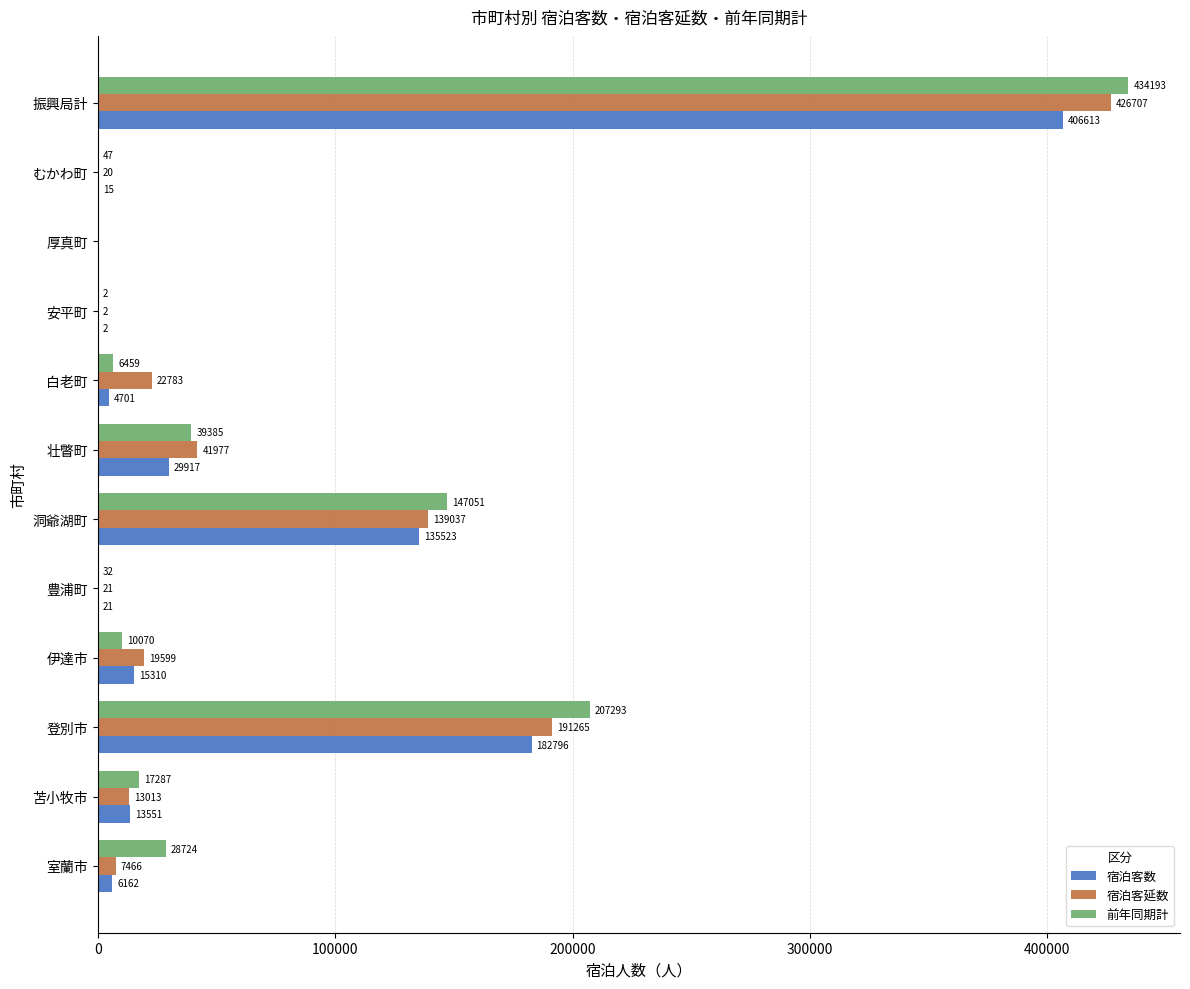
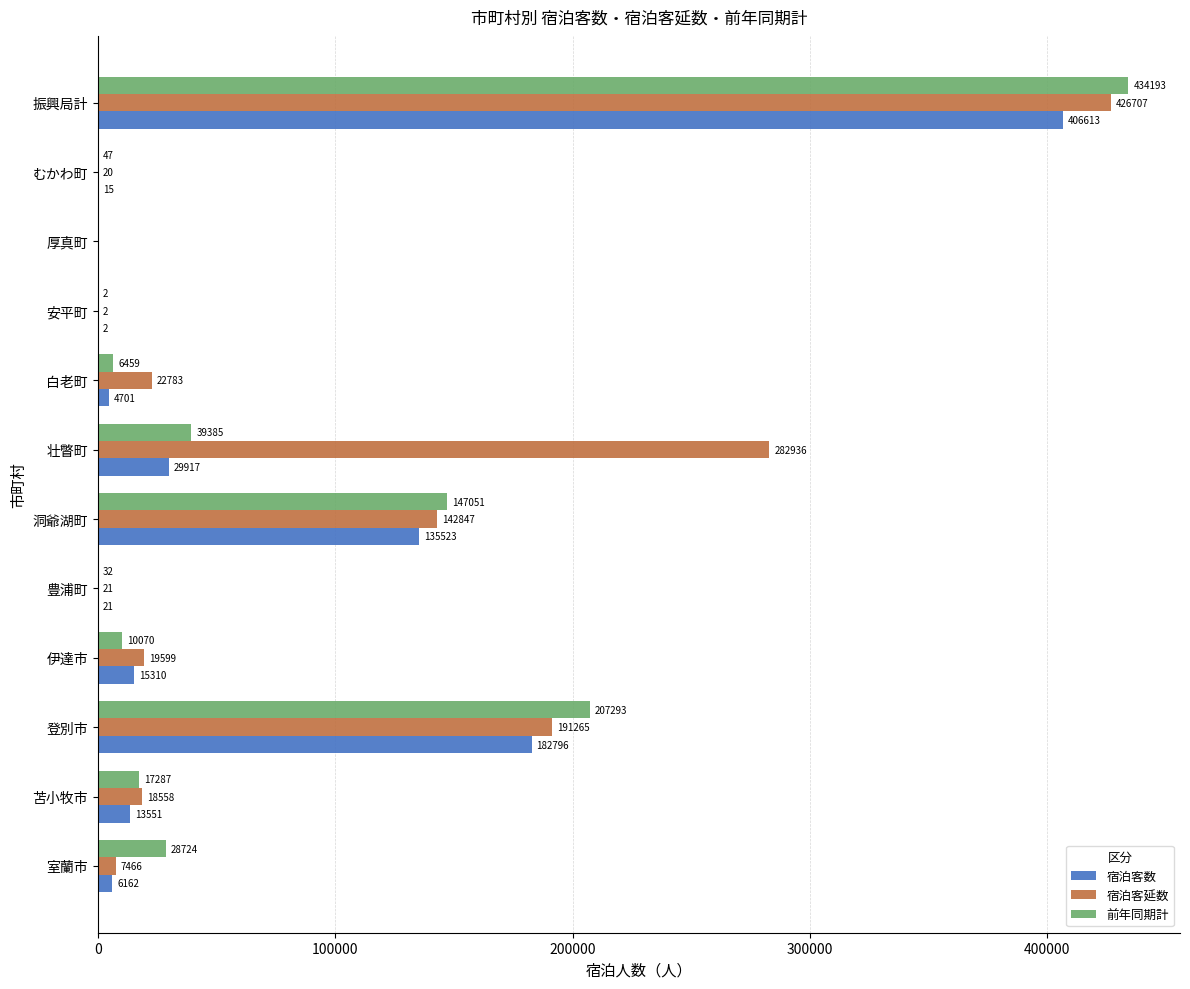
  {
    "宿泊客数": {
      "振興局計": 406613,
      "むかわ町": 15,
      "安平町": 2,
      "白老町": 4701,
      "壮瞥町": 29917,
      "洞爺湖町": 135523,
      "豊浦町": 21,
      "伊達市": 15310,
      "登別市": 182796,
      "苫小牧市": 13551,
      "室蘭市": 6162
    },
    "宿泊客延数": {
      "振興局計": 426707,
      "むかわ町": 20,
      "安平町": 2,
      "白老町": 22783,
-     "壮瞥町": 41977,
-     "洞爺湖町": 139037,
+     "壮瞥町": 282936,
+     "洞爺湖町": 142847,
      "豊浦町": 21,
      "伊達市": 19599,
      "登別市": 191265,
-     "苫小牧市": 13013,
+     "苫小牧市": 18558,
      "室蘭市": 7466
    },
    "前年同期計": {
      "振興局計": 434193,
      "むかわ町": 47,
      "安平町": 2,
      "白老町": 6459,
      "壮瞥町": 39385,
      "洞爺湖町": 147051,
      "豊浦町": 32,
      "伊達市": 10070,
      "登別市": 207293,
      "苫小牧市": 17287,
      "室蘭市": 28724
    }
  }
